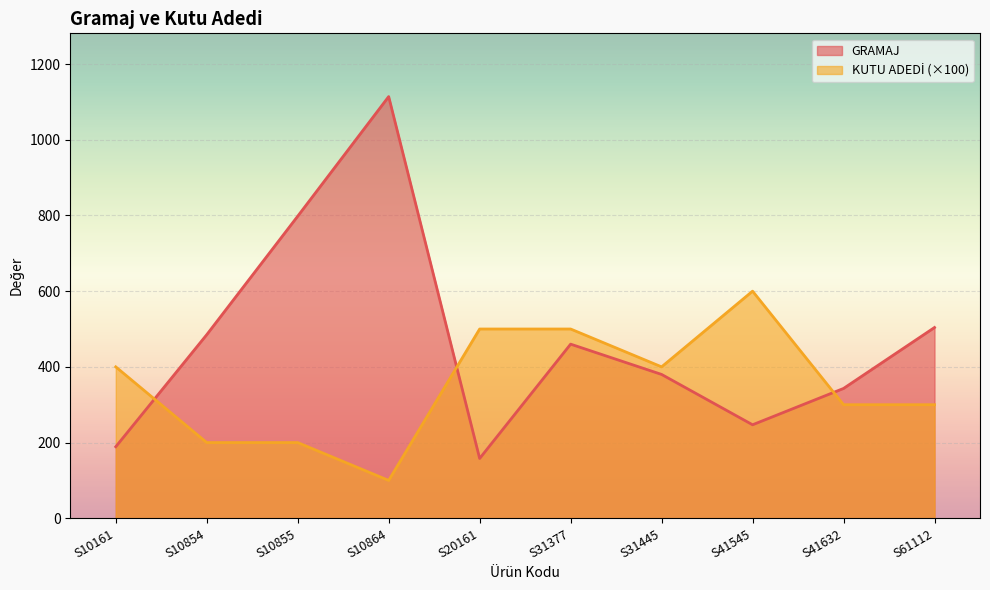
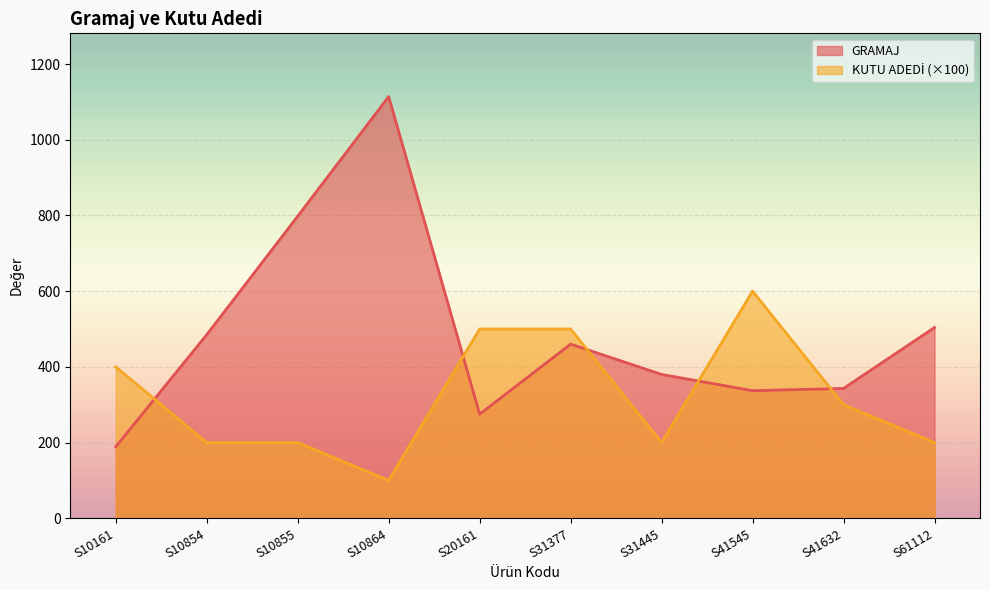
  {
    "GRAMAJ": {
      "S10161": 190,
      "S10854": 490,
      "S10855": 800,
      "S10864": 1110,
-     "S20161": 160,
+     "S20161": 280,
      "S31377": 460,
      "S31445": 380,
-     "S41545": 250,
+     "S41545": 340,
      "S41632": 340,
      "S61112": 500
    },
    "KUTU ADEDİ (×100)": {
      "S10161": 400,
      "S10854": 200,
      "S10855": 200,
      "S10864": 100,
      "S20161": 500,
      "S31377": 500,
-     "S31445": 400,
+     "S31445": 200,
      "S41545": 600,
      "S41632": 300,
-     "S61112": 300
+     "S61112": 200
    }
  }
